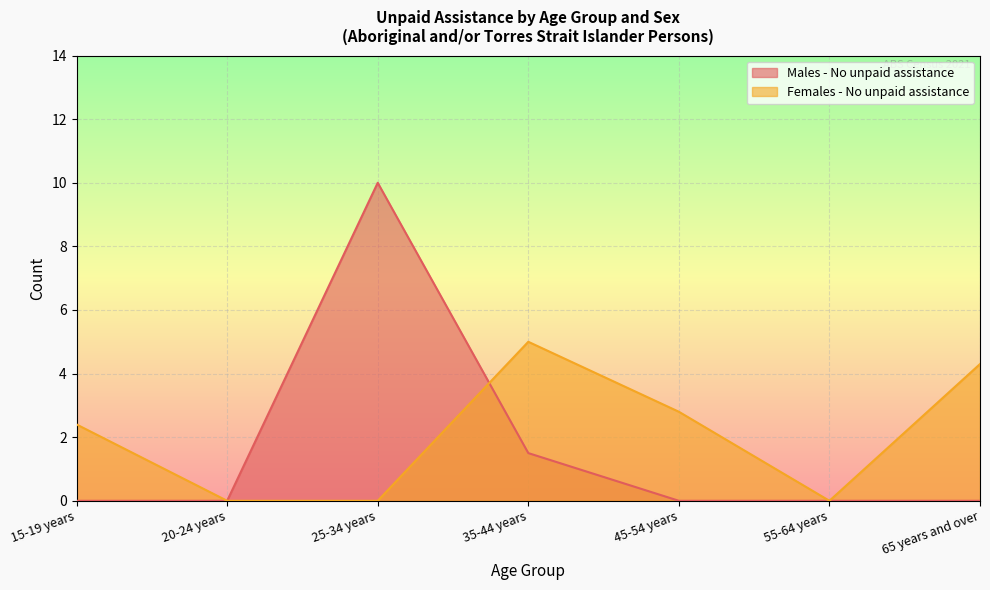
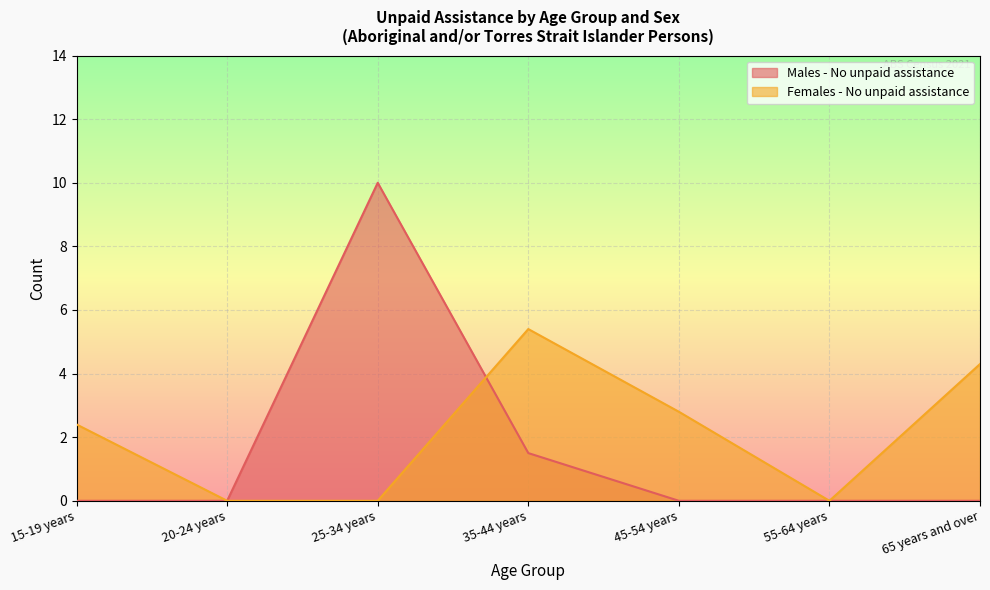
  {
    "Males - No unpaid assistance": {
      "15-19 years": 0.0,
      "25-34 years": 10.0,
      "35-44 years": 1.5,
      "45-54 years": 0.0,
      "65 years and over": 0.0
    },
    "Females - No unpaid assistance": {
      "15-19 years": 2.4,
      "25-34 years": 0.0,
-     "35-44 years": 5.0,
+     "35-44 years": 5.4,
      "45-54 years": 2.8,
      "65 years and over": 4.3
    }
  }
